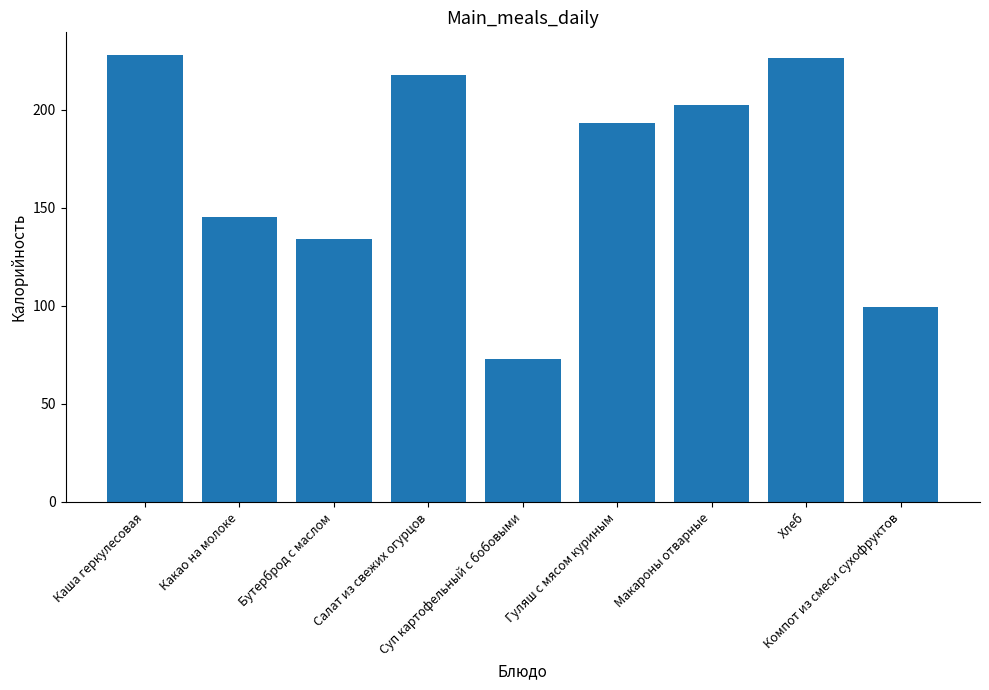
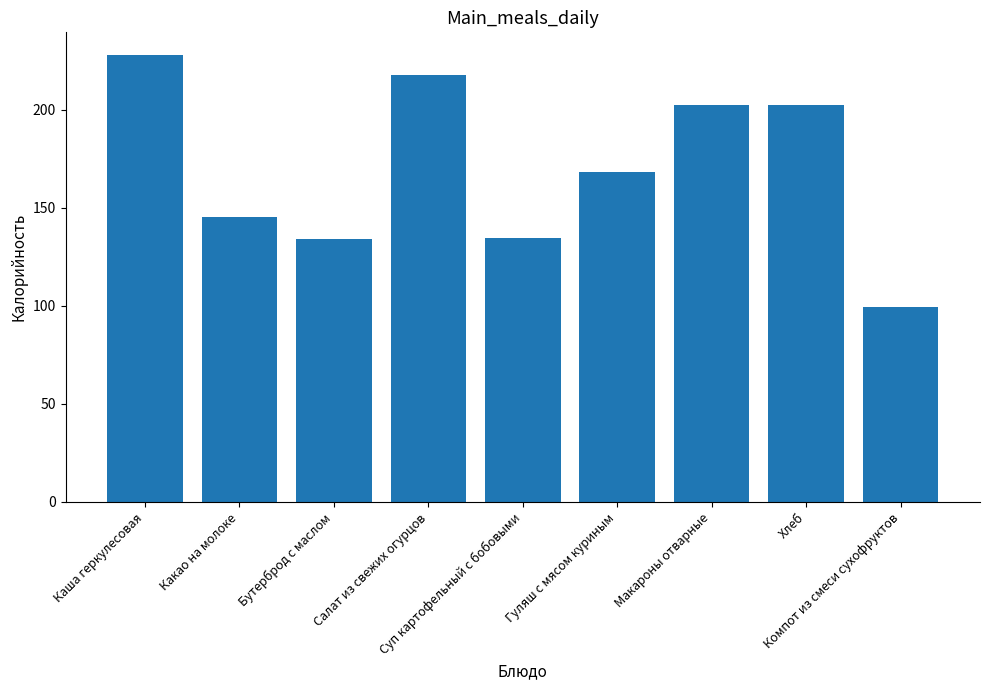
  {
    "Каша геркулесовая": 228,
    "Какао на молоке": 145,
    "Бутерброд с маслом": 134,
    "Салат из свежих огурцов": 218,
-   "Суп картофельный с бобовыми": 73,
-   "Гуляш с мясом куриным": 193,
+   "Суп картофельный с бобовыми": 135,
+   "Гуляш с мясом куриным": 168,
    "Макароны отварные": 202,
-   "Хлеб": 226,
+   "Хлеб": 203,
    "Компот из смеси сухофруктов": 100
  }
